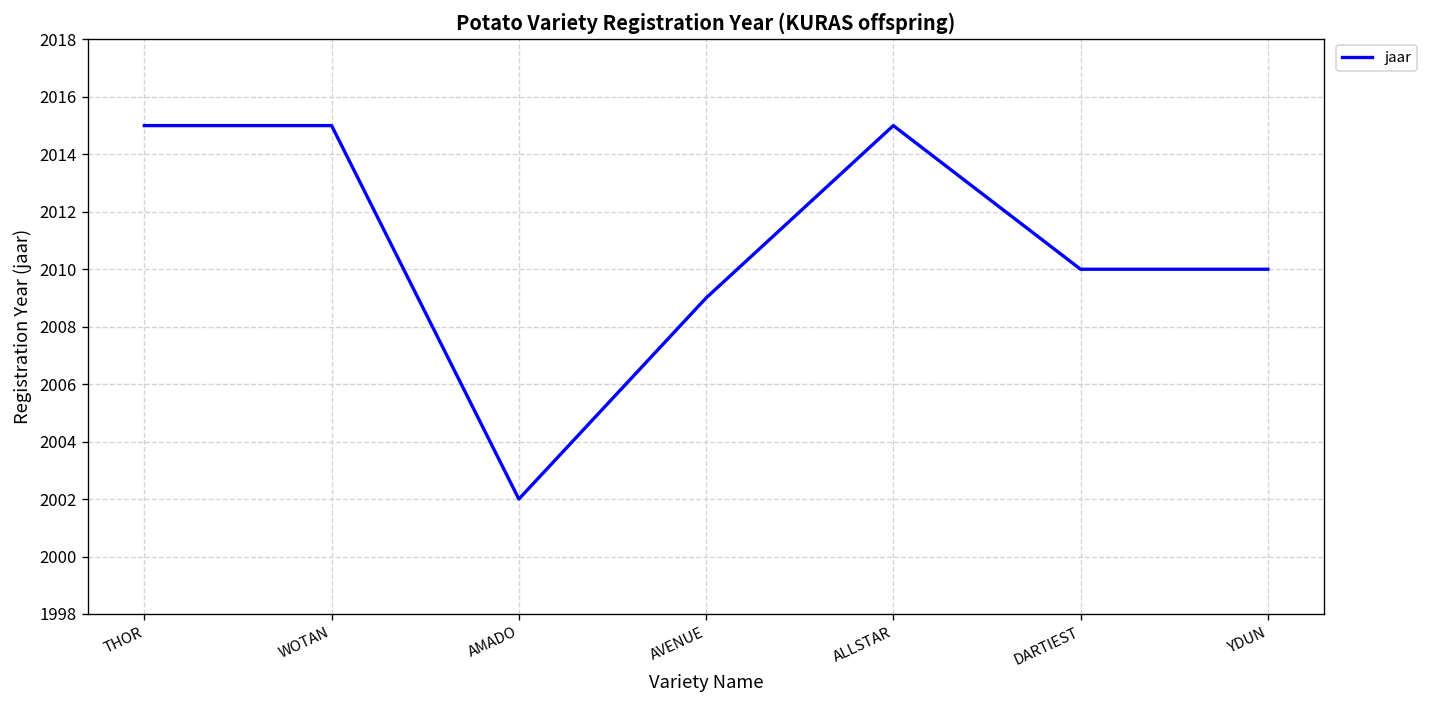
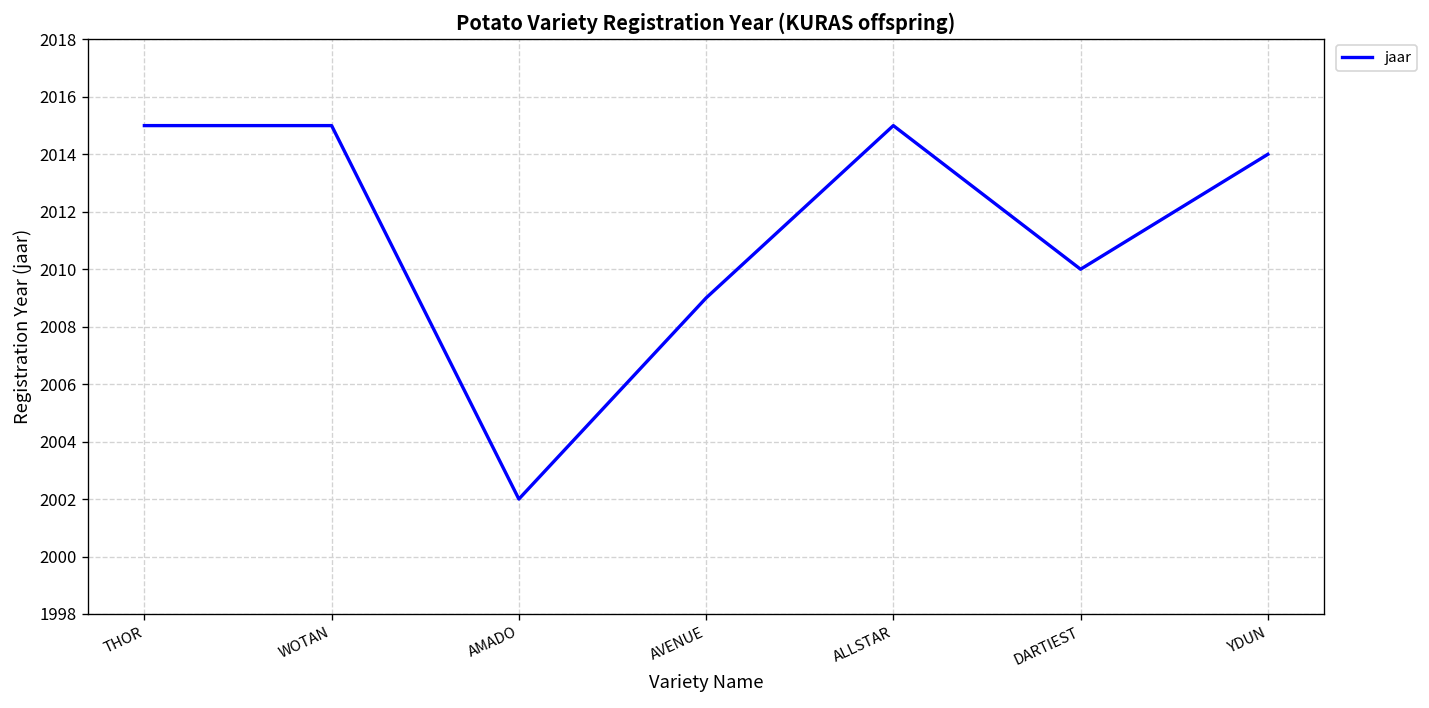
  {
    "THOR": 2015,
    "WOTAN": 2015,
    "AMADO": 2002,
    "AVENUE": 2009,
    "ALLSTAR": 2015,
    "DARTIEST": 2010,
-   "YDUN": 2010
+   "YDUN": 2014
  }
